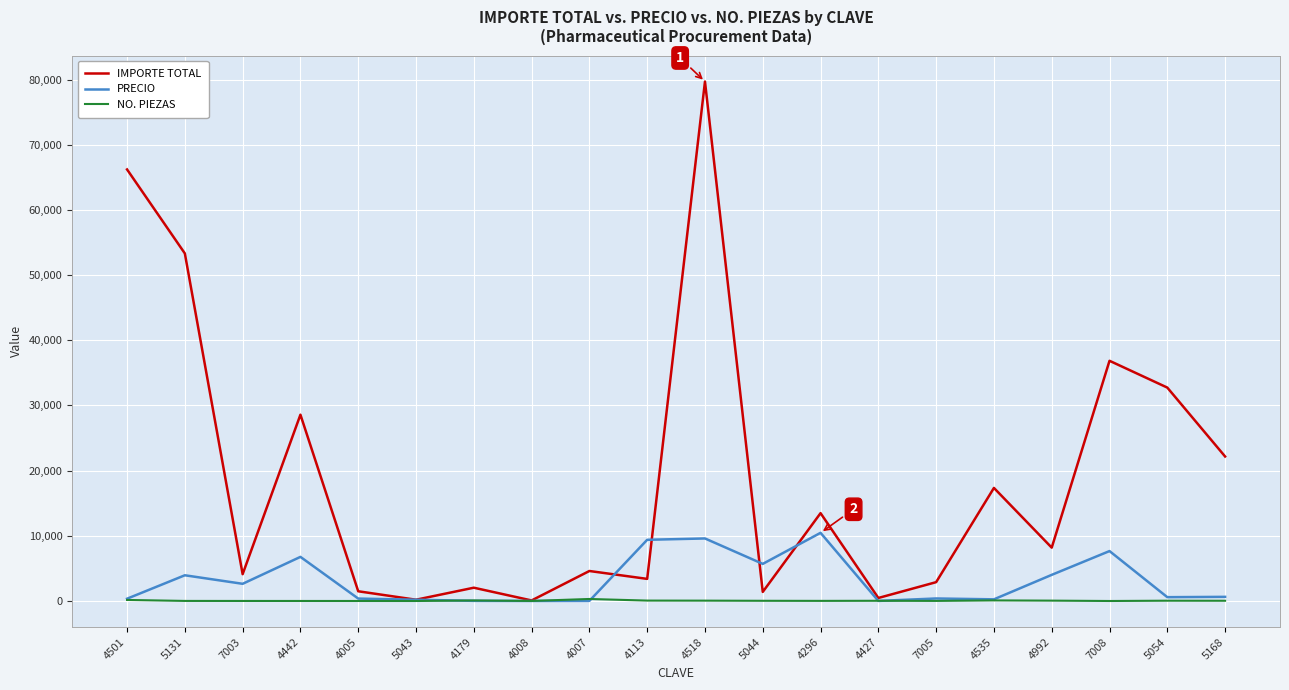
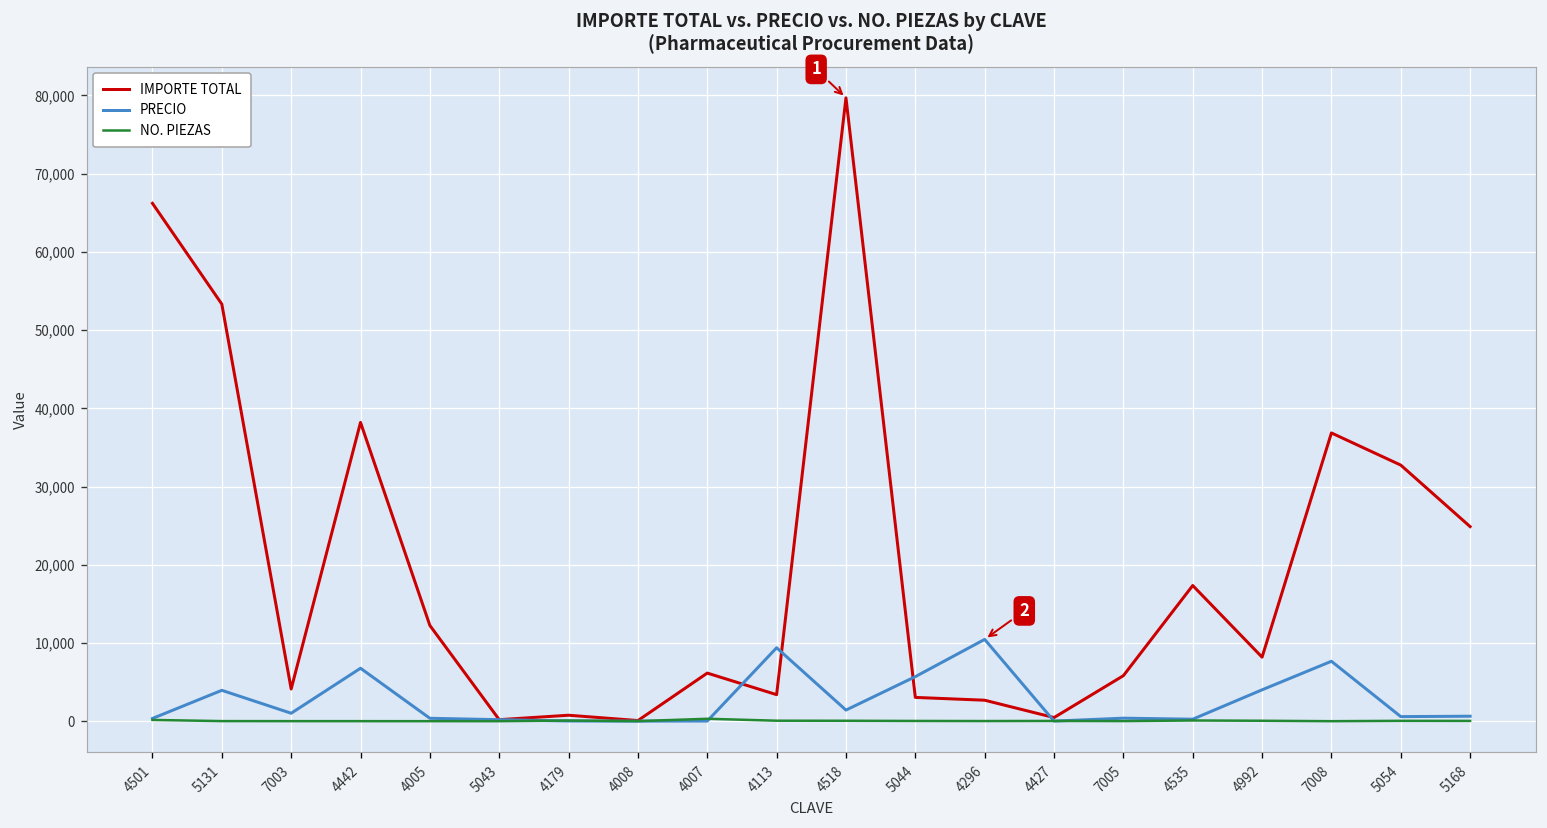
  {
    "IMPORTE TOTAL": {
      "4501": "66,000",
      "5131": "53,000",
      "7003": "4,000",
-     "4442": "29,000",
-     "4005": "1,000",
-     "4179": "2,000",
-     "4007": "5,000",
+     "4442": "38,000",
+     "4005": "12,000",
+     "4179": "1,000",
+     "4007": "6,000",
      "4113": "3,000",
      "4518": "80,000",
-     "5044": "1,000",
-     "4296": "13,000",
+     "5044": "3,000",
+     "4296": "3,000",
      "4427": "0",
-     "7005": "3,000",
+     "7005": "6,000",
      "4535": "17,000",
      "4992": "8,000",
      "7008": "37,000",
      "5054": "33,000",
-     "5168": "22,000"
+     "5168": "25,000"
    },
    "PRECIO": {
      "5131": "4,000",
-     "7003": "3,000",
+     "7003": "1,000",
      "4442": "7,000",
      "4113": "9,000",
-     "4518": "10,000",
+     "4518": "1,000",
      "5044": "6,000",
      "4296": "10,000",
      "4992": "4,000",
      "7008": "8,000",
      "5054": "1,000",
      "5168": "1,000"
    },
    "NO. PIEZAS": {
      "5131": "0",
      "7003": "0",
      "4442": "0",
      "4113": "0",
      "4518": "0",
      "5044": "0",
      "4296": "0",
      "4992": "0",
      "7008": "0",
      "5054": "0",
      "5168": "0"
    }
  }
